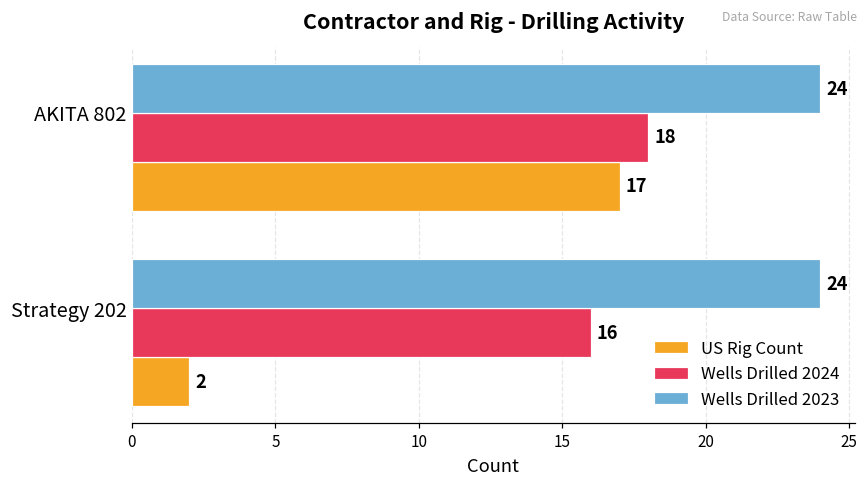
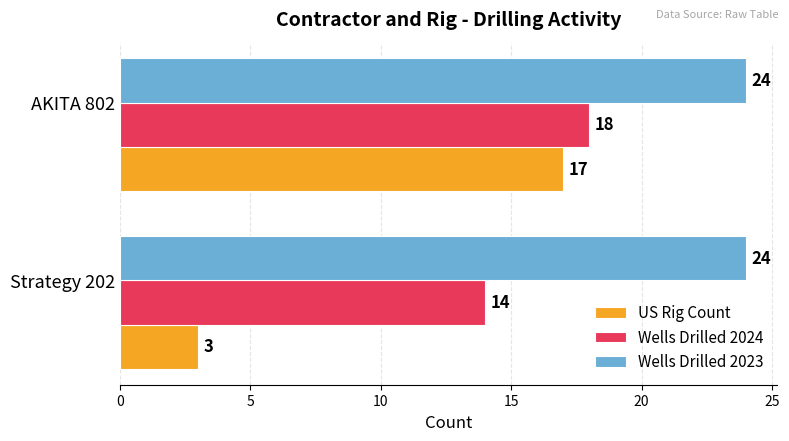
  {
    "US Rig Count": {
      "AKITA 802": 17,
-     "Strategy 202": 2
+     "Strategy 202": 3
    },
    "Wells Drilled 2024": {
      "AKITA 802": 18,
-     "Strategy 202": 16
+     "Strategy 202": 14
    },
    "Wells Drilled 2023": {
      "AKITA 802": 24,
      "Strategy 202": 24
    }
  }
